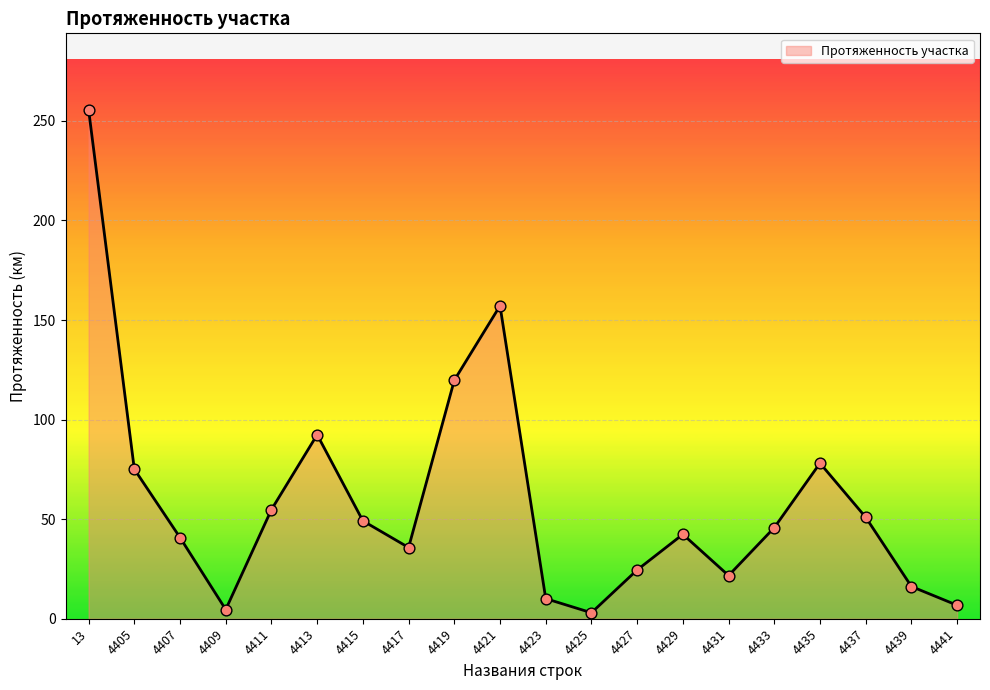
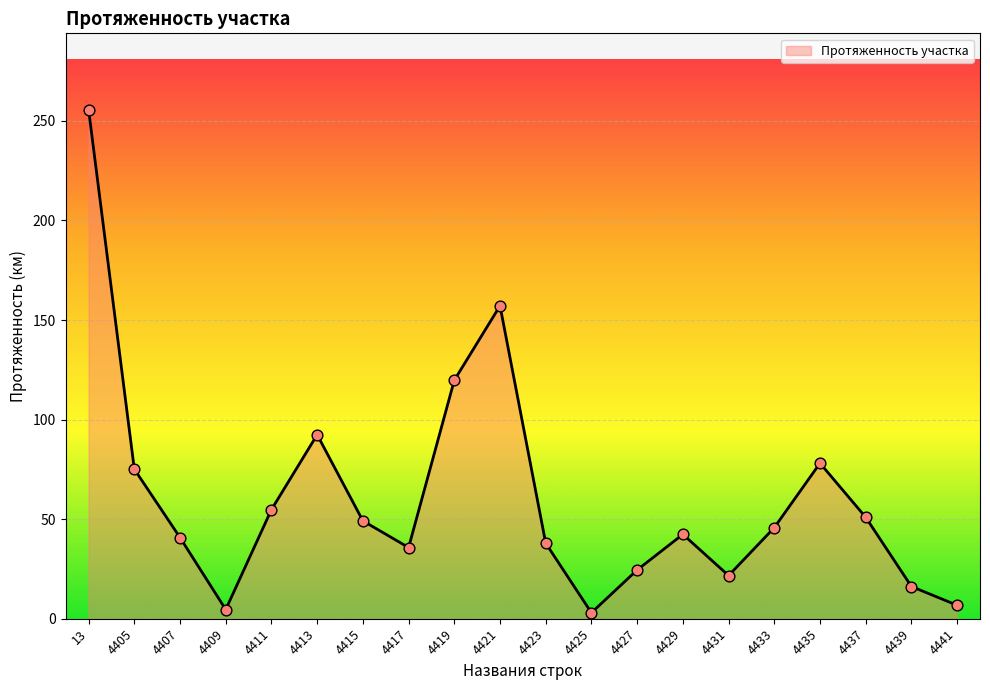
  {
    "13": 256,
    "4405": 75,
    "4407": 41,
    "4409": 5,
    "4411": 55,
    "4413": 92,
    "4415": 49,
    "4417": 36,
    "4419": 120,
    "4421": 157,
-   "4423": 10,
+   "4423": 38,
    "4425": 3,
    "4427": 25,
    "4429": 42,
    "4431": 22,
    "4433": 46,
    "4435": 78,
    "4437": 51,
    "4439": 16,
    "4441": 7
  }
